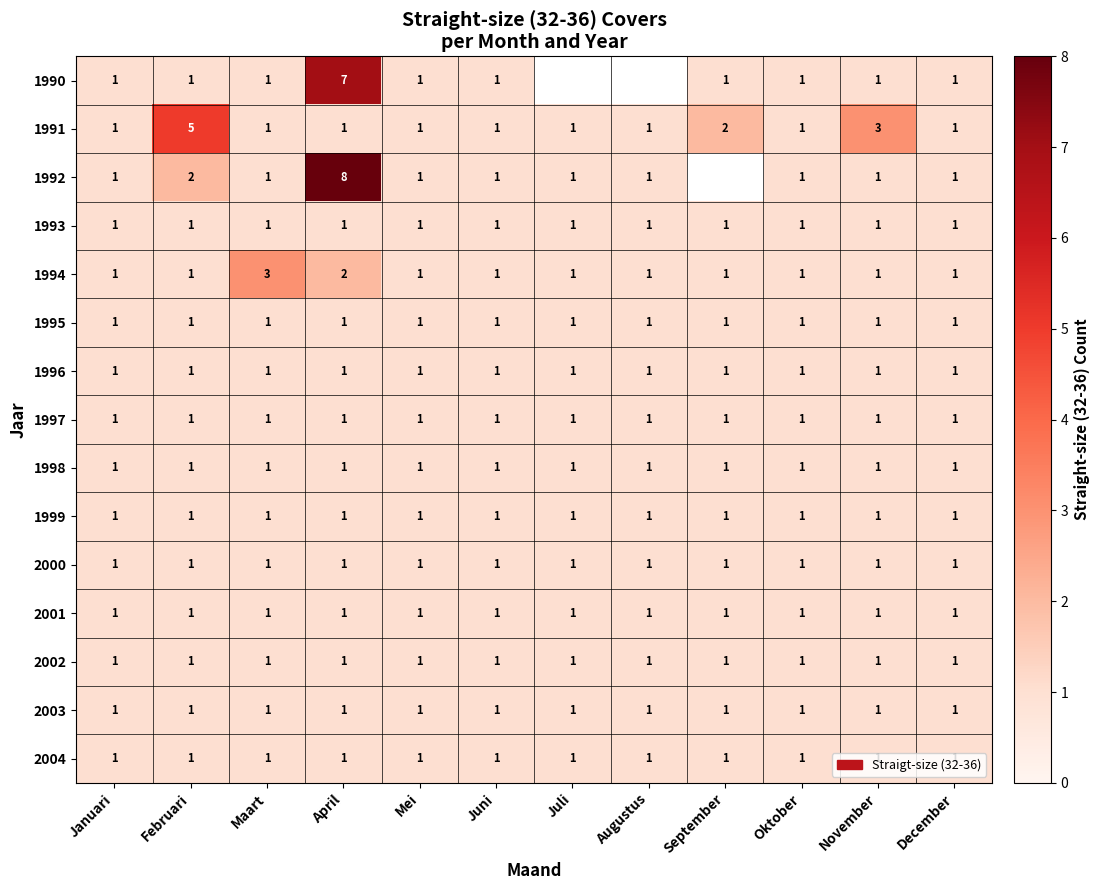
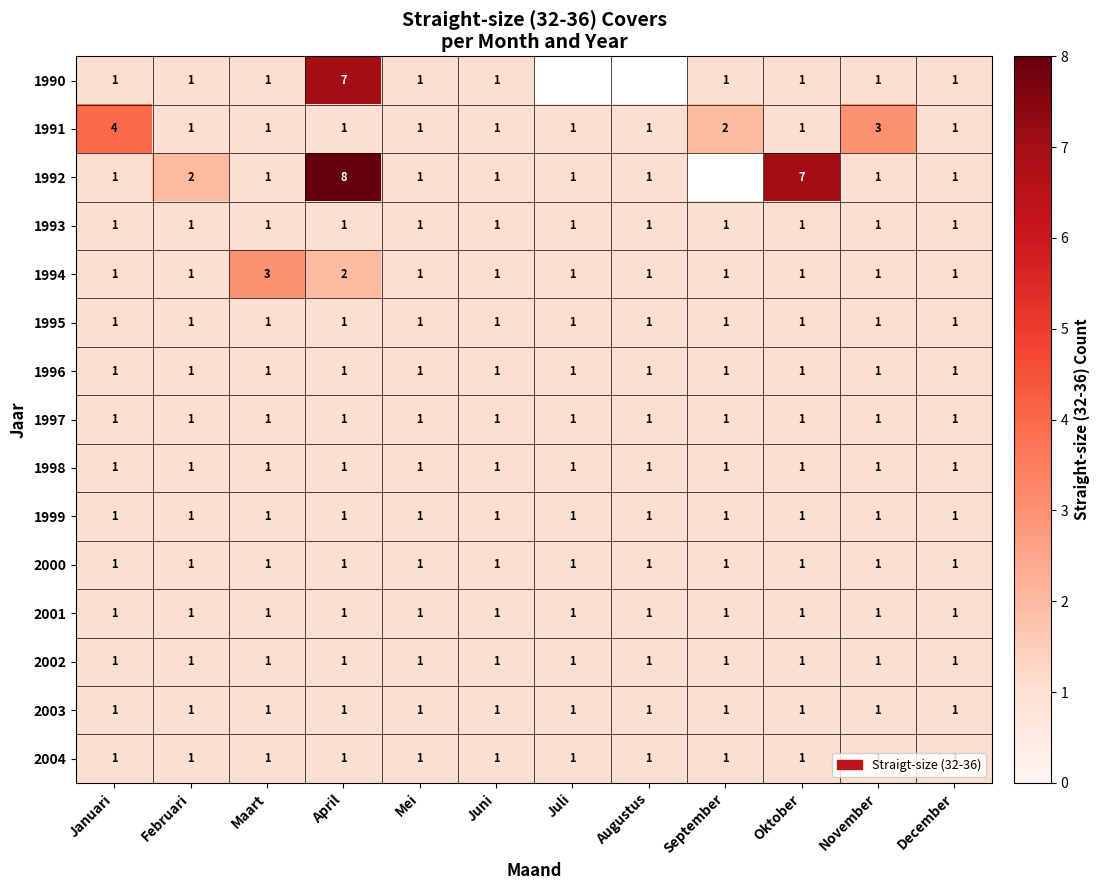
  {
    "1990": {
      "Januari": 1,
      "Februari": 1,
      "Maart": 1,
      "April": 7,
      "Mei": 1,
      "Juni": 1,
      "September": 1,
      "Oktober": 1,
      "November": 1,
      "December": 1
    },
    "1991": {
-     "Januari": 1,
-     "Februari": 5,
+     "Januari": 4,
+     "Februari": 1,
      "Maart": 1,
      "April": 1,
      "Mei": 1,
      "Juni": 1,
      "Juli": 1,
      "Augustus": 1,
      "September": 2,
      "Oktober": 1,
      "November": 3,
      "December": 1
    },
    "1992": {
      "Januari": 1,
      "Februari": 2,
      "Maart": 1,
      "April": 8,
      "Mei": 1,
      "Juni": 1,
      "Juli": 1,
      "Augustus": 1,
-     "Oktober": 1,
+     "Oktober": 7,
      "November": 1,
      "December": 1
    },
    "1993": {
      "Januari": 1,
      "Februari": 1,
      "Maart": 1,
      "April": 1,
      "Mei": 1,
      "Juni": 1,
      "Juli": 1,
      "Augustus": 1,
      "September": 1,
      "Oktober": 1,
      "November": 1,
      "December": 1
    },
    "1994": {
      "Januari": 1,
      "Februari": 1,
      "Maart": 3,
      "April": 2,
      "Mei": 1,
      "Juni": 1,
      "Juli": 1,
      "Augustus": 1,
      "September": 1,
      "Oktober": 1,
      "November": 1,
      "December": 1
    },
    "1995": {
      "Januari": 1,
      "Februari": 1,
      "Maart": 1,
      "April": 1,
      "Mei": 1,
      "Juni": 1,
      "Juli": 1,
      "Augustus": 1,
      "September": 1,
      "Oktober": 1,
      "November": 1,
      "December": 1
    },
    "1996": {
      "Januari": 1,
      "Februari": 1,
      "Maart": 1,
      "April": 1,
      "Mei": 1,
      "Juni": 1,
      "Juli": 1,
      "Augustus": 1,
      "September": 1,
      "Oktober": 1,
      "November": 1,
      "December": 1
    },
    "1997": {
      "Januari": 1,
      "Februari": 1,
      "Maart": 1,
      "April": 1,
      "Mei": 1,
      "Juni": 1,
      "Juli": 1,
      "Augustus": 1,
      "September": 1,
      "Oktober": 1,
      "November": 1,
      "December": 1
    },
    "1998": {
      "Januari": 1,
      "Februari": 1,
      "Maart": 1,
      "April": 1,
      "Mei": 1,
      "Juni": 1,
      "Juli": 1,
      "Augustus": 1,
      "September": 1,
      "Oktober": 1,
      "November": 1,
      "December": 1
    },
    "1999": {
      "Januari": 1,
      "Februari": 1,
      "Maart": 1,
      "April": 1,
      "Mei": 1,
      "Juni": 1,
      "Juli": 1,
      "Augustus": 1,
      "September": 1,
      "Oktober": 1,
      "November": 1,
      "December": 1
    },
    "2000": {
      "Januari": 1,
      "Februari": 1,
      "Maart": 1,
      "April": 1,
      "Mei": 1,
      "Juni": 1,
      "Juli": 1,
      "Augustus": 1,
      "September": 1,
      "Oktober": 1,
      "November": 1,
      "December": 1
    },
    "2001": {
      "Januari": 1,
      "Februari": 1,
      "Maart": 1,
      "April": 1,
      "Mei": 1,
      "Juni": 1,
      "Juli": 1,
      "Augustus": 1,
      "September": 1,
      "Oktober": 1,
      "November": 1,
      "December": 1
    },
    "2002": {
      "Januari": 1,
      "Februari": 1,
      "Maart": 1,
      "April": 1,
      "Mei": 1,
      "Juni": 1,
      "Juli": 1,
      "Augustus": 1,
      "September": 1,
      "Oktober": 1,
      "November": 1,
      "December": 1
    },
    "2003": {
      "Januari": 1,
      "Februari": 1,
      "Maart": 1,
      "April": 1,
      "Mei": 1,
      "Juni": 1,
      "Juli": 1,
      "Augustus": 1,
      "September": 1,
      "Oktober": 1,
      "November": 1,
      "December": 1
    },
    "2004": {
      "Januari": 1,
      "Februari": 1,
      "Maart": 1,
      "April": 1,
      "Mei": 1,
      "Juni": 1,
      "Juli": 1,
      "Augustus": 1,
      "September": 1,
      "Oktober": 1
    }
  }
